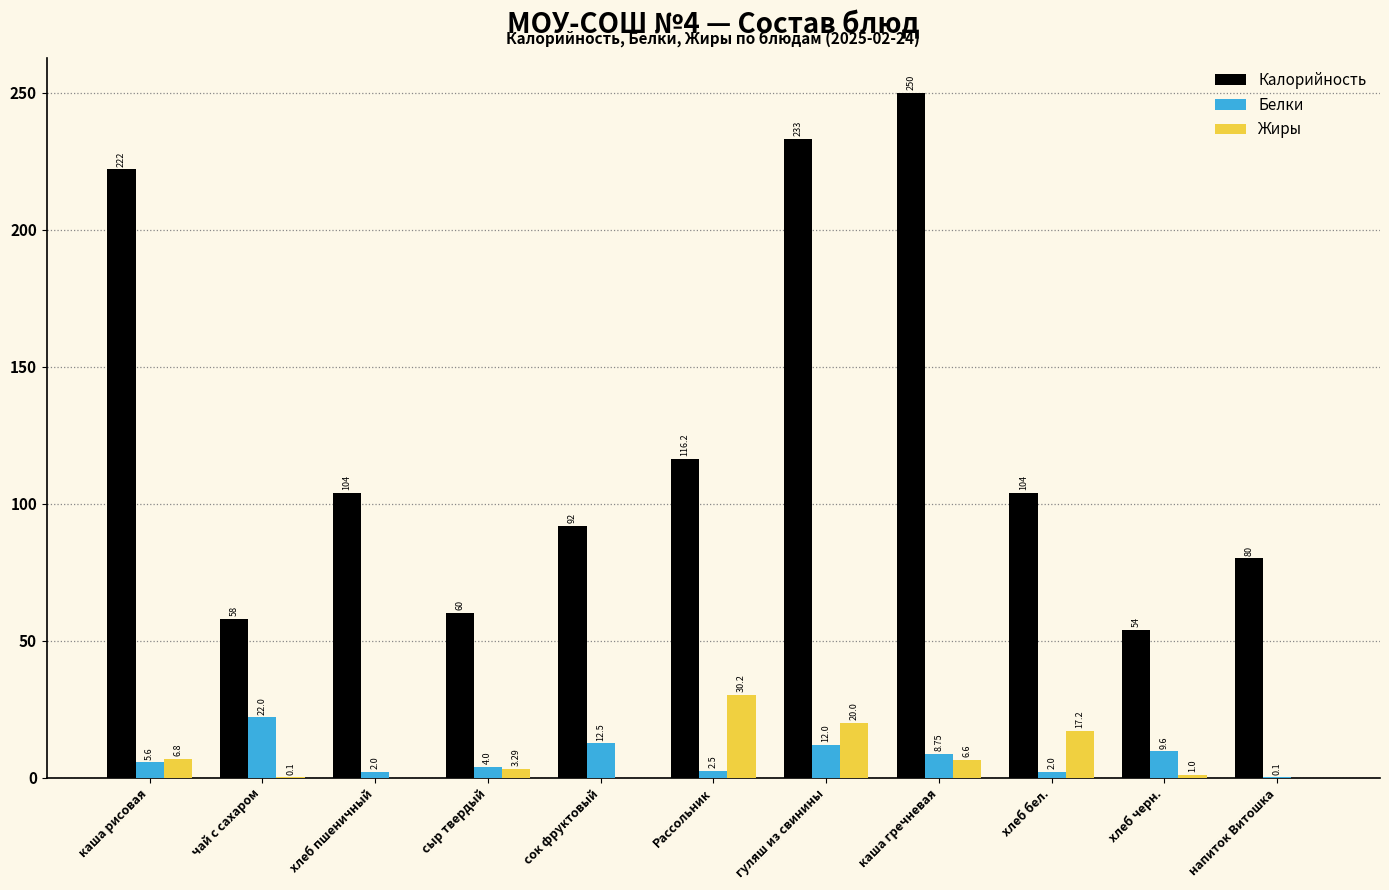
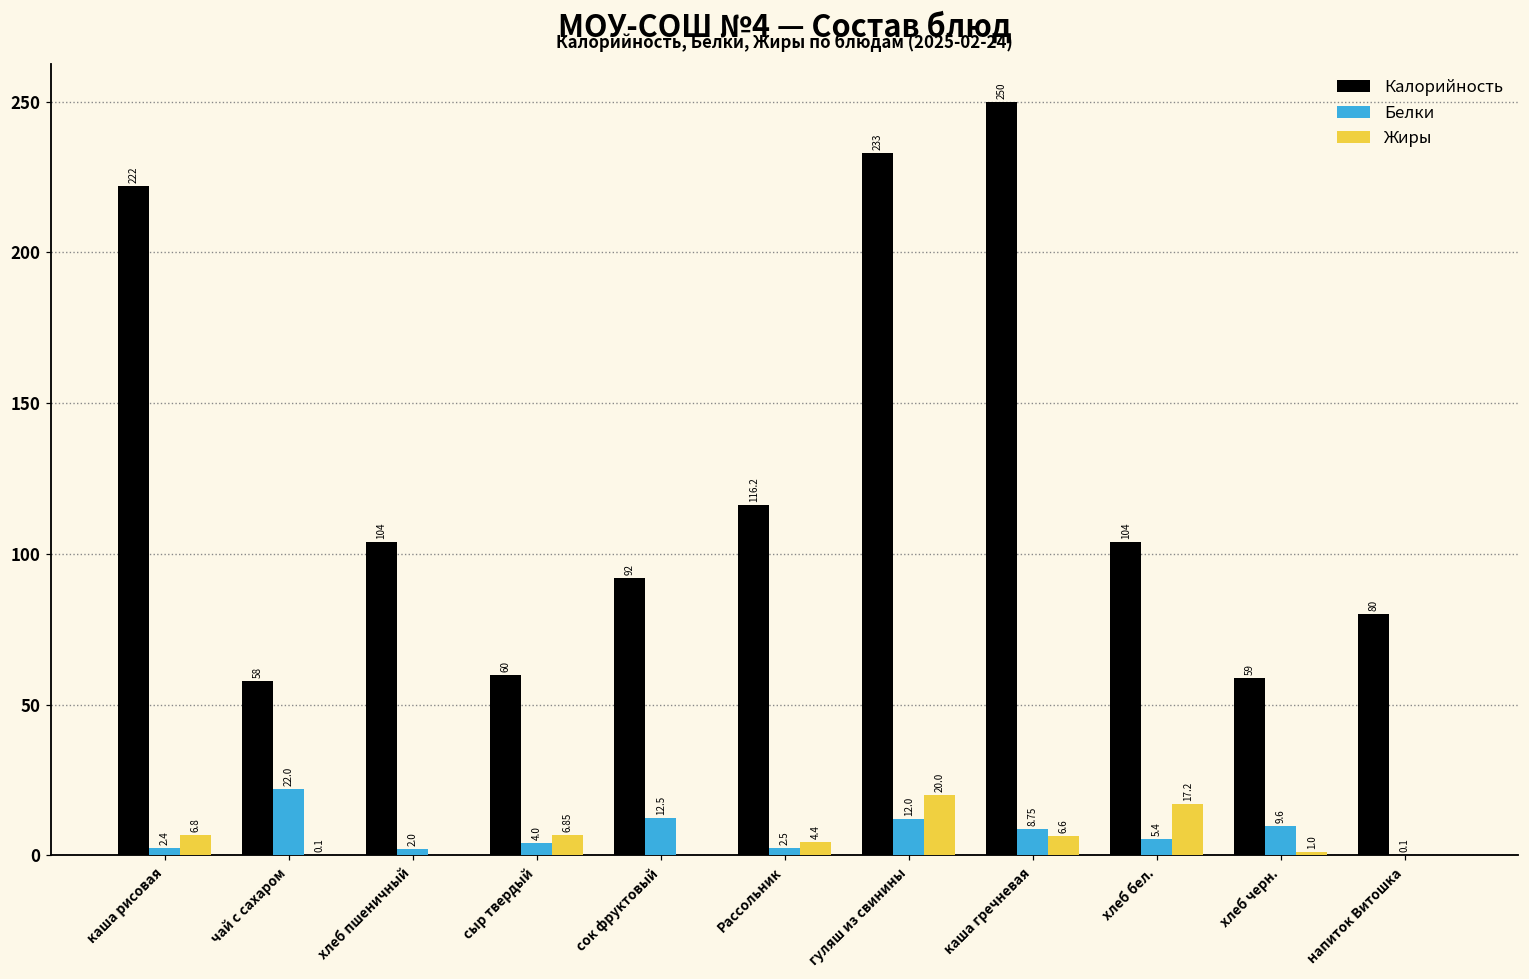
  {
    "Калорийность": {
      "каша рисовая": 222,
      "чай с сахаром": 58,
      "хлеб пшеничный": 104,
      "сыр твердый": 60,
      "сок фруктовый": 92,
      "Рассольник": 116.2,
      "гуляш из свинины": 233,
      "каша гречневая": 250,
      "хлеб бел.": 104,
-     "хлеб черн.": 54,
+     "хлеб черн.": 59,
      "напиток Витошка": 80
    },
    "Белки": {
-     "каша рисовая": 5.6,
+     "каша рисовая": 2.4,
      "чай с сахаром": 22.0,
      "хлеб пшеничный": 2.0,
      "сыр твердый": 4.0,
      "сок фруктовый": 12.5,
      "Рассольник": 2.5,
      "гуляш из свинины": 12.0,
      "каша гречневая": 8.75,
-     "хлеб бел.": 2.0,
+     "хлеб бел.": 5.4,
      "хлеб черн.": 9.6,
      "напиток Витошка": 0.1
    },
    "Жиры": {
      "каша рисовая": 6.8,
      "чай с сахаром": 0.1,
-     "сыр твердый": 3.29,
-     "Рассольник": 30.2,
+     "сыр твердый": 6.85,
+     "Рассольник": 4.4,
      "гуляш из свинины": 20.0,
      "каша гречневая": 6.6,
      "хлеб бел.": 17.2,
      "хлеб черн.": 1.0
    }
  }
